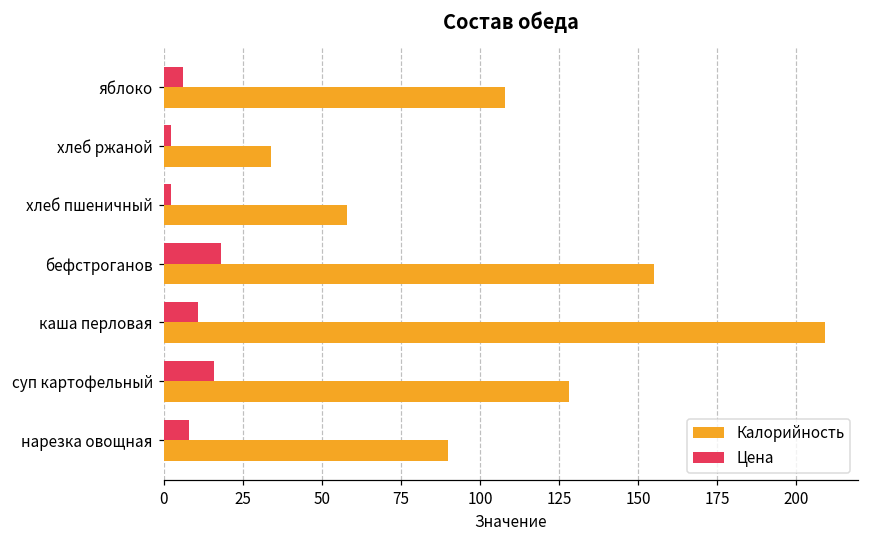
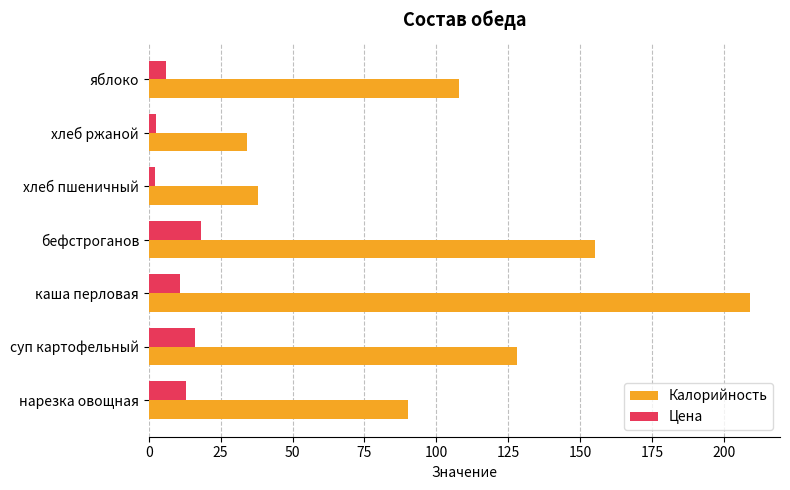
  {
    "Калорийность": {
      "яблоко": 108,
      "хлеб ржаной": 34,
-     "хлеб пшеничный": 58,
+     "хлеб пшеничный": 38,
      "бефстроганов": 155,
      "каша перловая": 209,
      "суп картофельный": 128,
      "нарезка овощная": 90
    },
    "Цена": {
      "яблоко": 6,
      "хлеб ржаной": 2,
      "хлеб пшеничный": 2,
      "бефстроганов": 18,
      "каша перловая": 11,
      "суп картофельный": 16,
-     "нарезка овощная": 8
+     "нарезка овощная": 13
    }
  }
